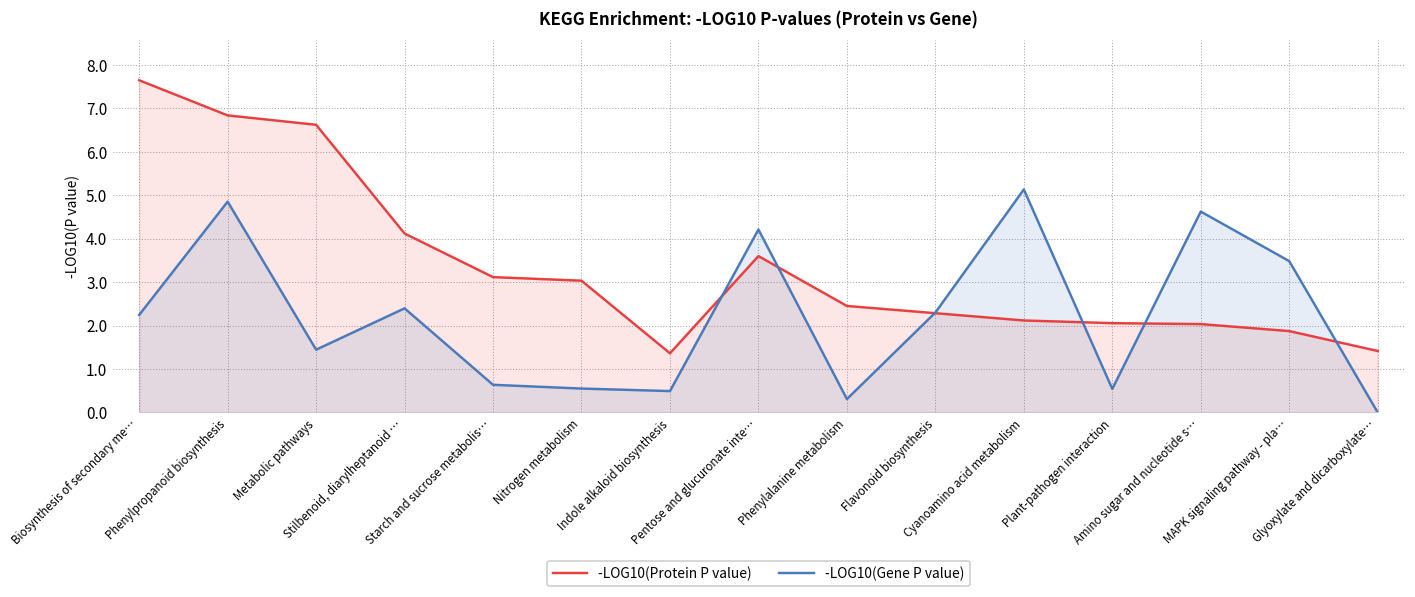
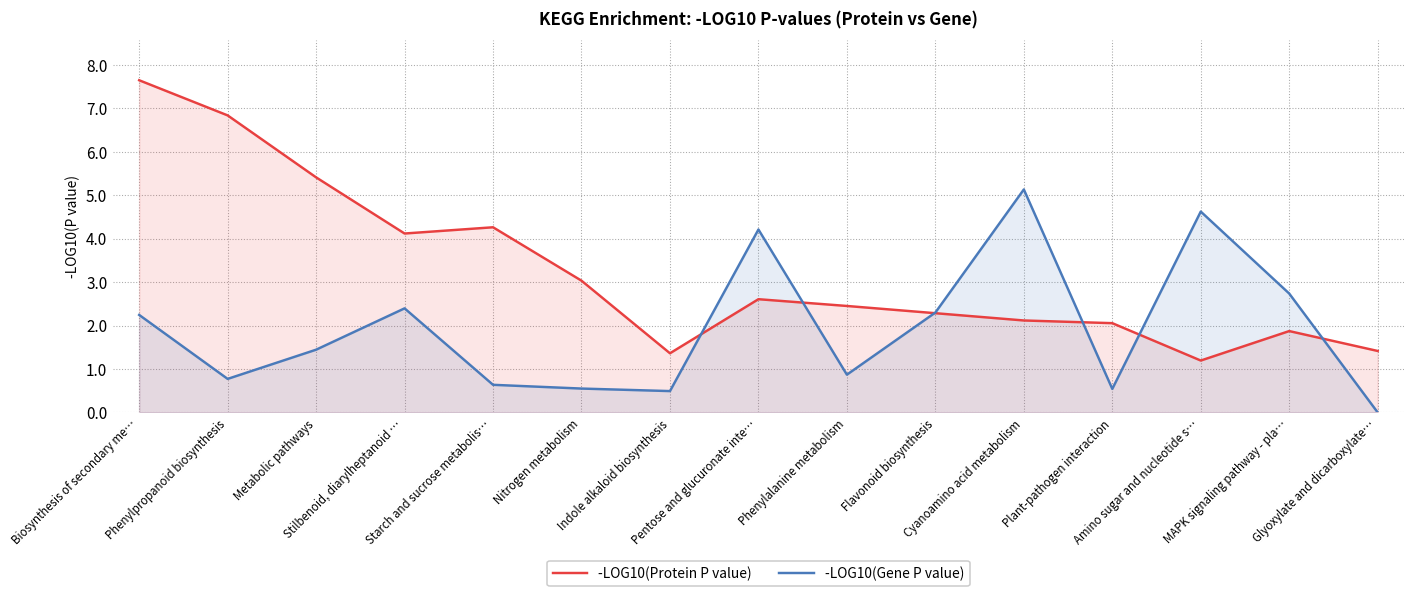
  {
    "-LOG10(Protein P value)": {
      "Biosynthesis of secondary me…": 7.6,
      "Phenylpropanoid biosynthesis": 6.8,
-     "Metabolic pathways": 6.6,
+     "Metabolic pathways": 5.4,
      "Stilbenoid, diarylheptanoid …": 4.1,
-     "Starch and sucrose metabolis…": 3.1,
+     "Starch and sucrose metabolis…": 4.3,
      "Nitrogen metabolism": 3.0,
      "Indole alkaloid biosynthesis": 1.4,
-     "Pentose and glucuronate inte…": 3.6,
+     "Pentose and glucuronate inte…": 2.6,
      "Phenylalanine metabolism": 2.5,
      "Cyanoamino acid metabolism": 2.1,
      "Plant-pathogen interaction": 2.1,
-     "Amino sugar and nucleotide s…": 2.0,
+     "Amino sugar and nucleotide s…": 1.2,
      "MAPK signaling pathway - pla…": 1.9,
      "Glyoxylate and dicarboxylate…": 1.4
    },
    "-LOG10(Gene P value)": {
      "Biosynthesis of secondary me…": 2.2,
-     "Phenylpropanoid biosynthesis": 4.9,
+     "Phenylpropanoid biosynthesis": 0.8,
      "Metabolic pathways": 1.4,
      "Stilbenoid, diarylheptanoid …": 2.4,
      "Starch and sucrose metabolis…": 0.6,
      "Nitrogen metabolism": 0.5,
      "Indole alkaloid biosynthesis": 0.5,
      "Pentose and glucuronate inte…": 4.2,
-     "Phenylalanine metabolism": 0.3,
+     "Phenylalanine metabolism": 0.9,
      "Cyanoamino acid metabolism": 5.1,
      "Plant-pathogen interaction": 0.5,
      "Amino sugar and nucleotide s…": 4.6,
-     "MAPK signaling pathway - pla…": 3.5,
+     "MAPK signaling pathway - pla…": 2.7,
      "Glyoxylate and dicarboxylate…": 0.0
    }
  }
